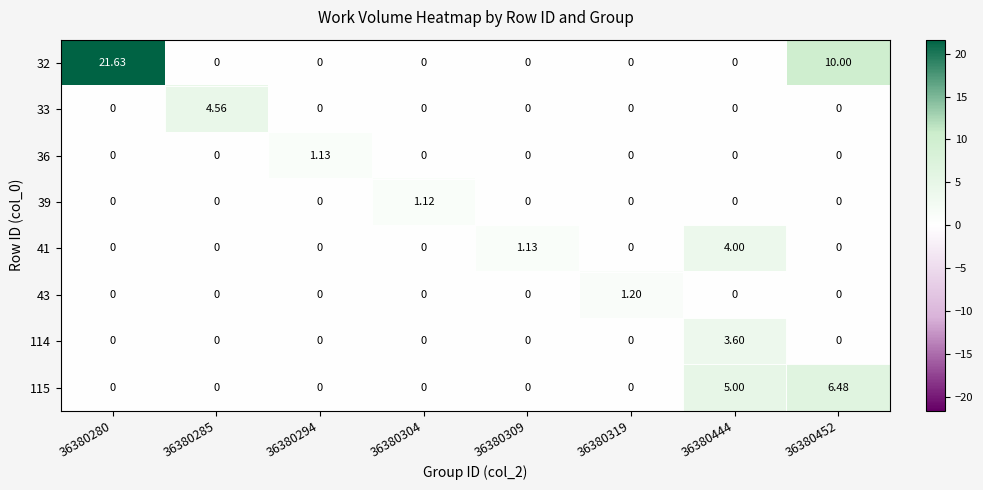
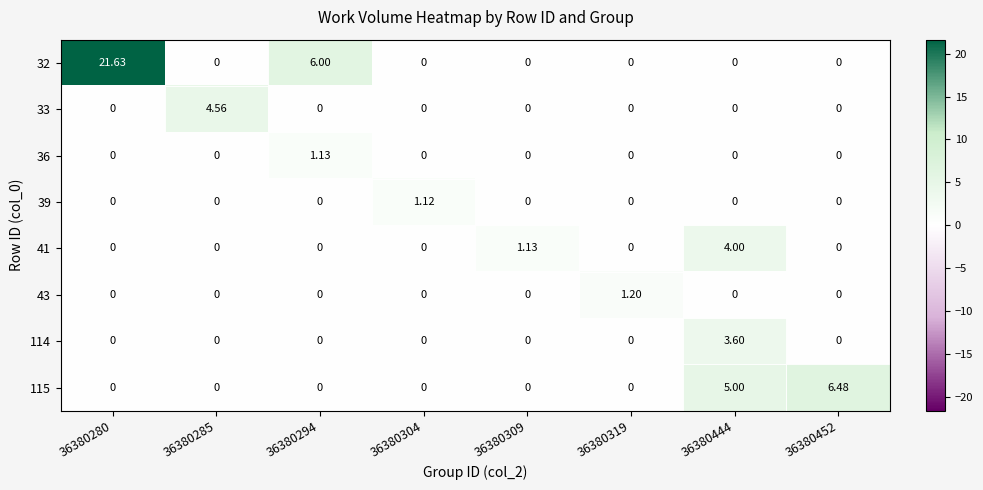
  {
    "32": {
      "36380280": 21.63,
      "36380285": 0,
-     "36380294": 0,
+     "36380294": 6.00,
      "36380304": 0,
      "36380309": 0,
      "36380319": 0,
      "36380444": 0,
-     "36380452": 10.00
+     "36380452": 0
    },
    "33": {
      "36380280": 0,
      "36380285": 4.56,
      "36380294": 0,
      "36380304": 0,
      "36380309": 0,
      "36380319": 0,
      "36380444": 0,
      "36380452": 0
    },
    "36": {
      "36380280": 0,
      "36380285": 0,
      "36380294": 1.13,
      "36380304": 0,
      "36380309": 0,
      "36380319": 0,
      "36380444": 0,
      "36380452": 0
    },
    "39": {
      "36380280": 0,
      "36380285": 0,
      "36380294": 0,
      "36380304": 1.12,
      "36380309": 0,
      "36380319": 0,
      "36380444": 0,
      "36380452": 0
    },
    "41": {
      "36380280": 0,
      "36380285": 0,
      "36380294": 0,
      "36380304": 0,
      "36380309": 1.13,
      "36380319": 0,
      "36380444": 4.00,
      "36380452": 0
    },
    "43": {
      "36380280": 0,
      "36380285": 0,
      "36380294": 0,
      "36380304": 0,
      "36380309": 0,
      "36380319": 1.20,
      "36380444": 0,
      "36380452": 0
    },
    "114": {
      "36380280": 0,
      "36380285": 0,
      "36380294": 0,
      "36380304": 0,
      "36380309": 0,
      "36380319": 0,
      "36380444": 3.60,
      "36380452": 0
    },
    "115": {
      "36380280": 0,
      "36380285": 0,
      "36380294": 0,
      "36380304": 0,
      "36380309": 0,
      "36380319": 0,
      "36380444": 5.00,
      "36380452": 6.48
    }
  }
